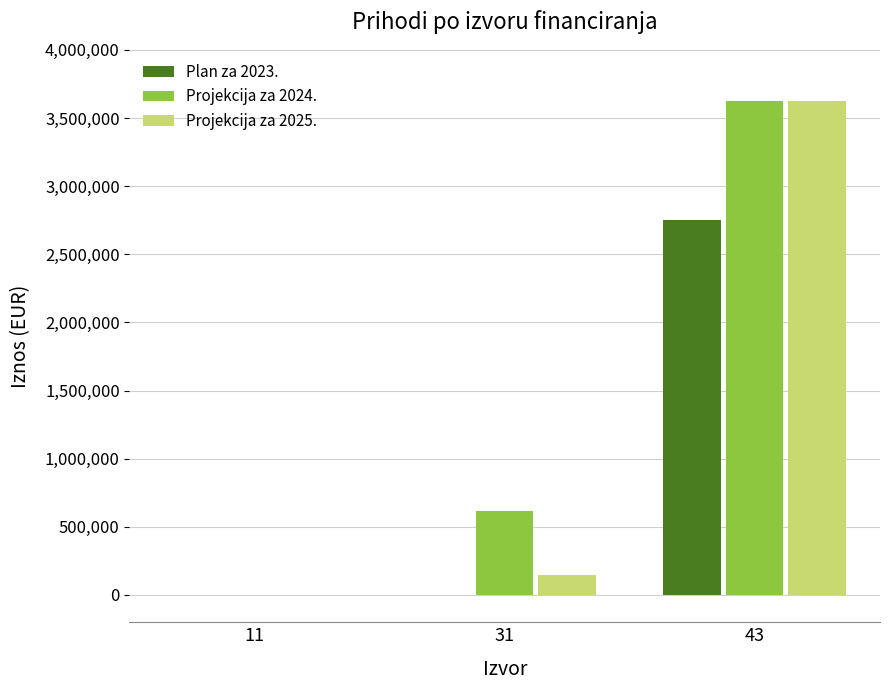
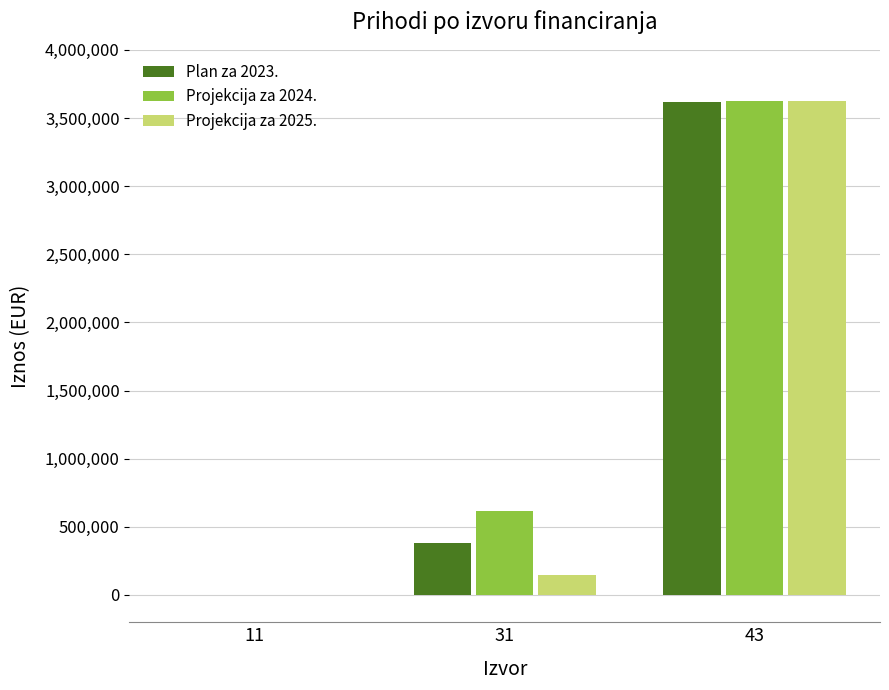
  {
    "Plan za 2023.": {
      "11": "0",
-     "31": "0",
-     "43": "2,750,000"
+     "31": "380,000",
+     "43": "3,620,000"
    },
    "Projekcija za 2024.": {
      "11": "0",
      "31": "620,000",
      "43": "3,630,000"
    },
    "Projekcija za 2025.": {
      "11": "0",
      "31": "150,000",
      "43": "3,630,000"
    }
  }
